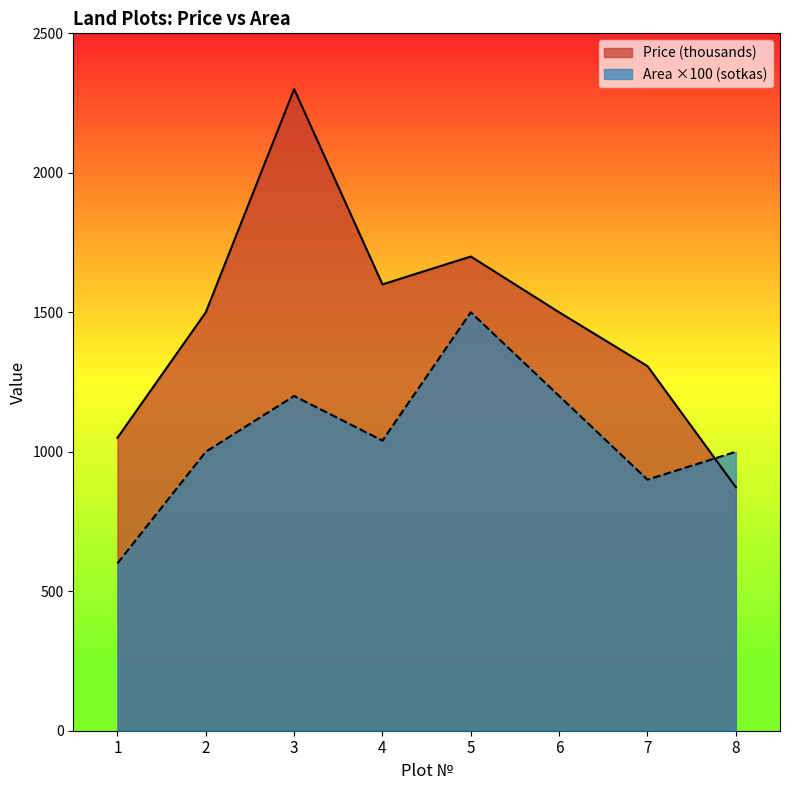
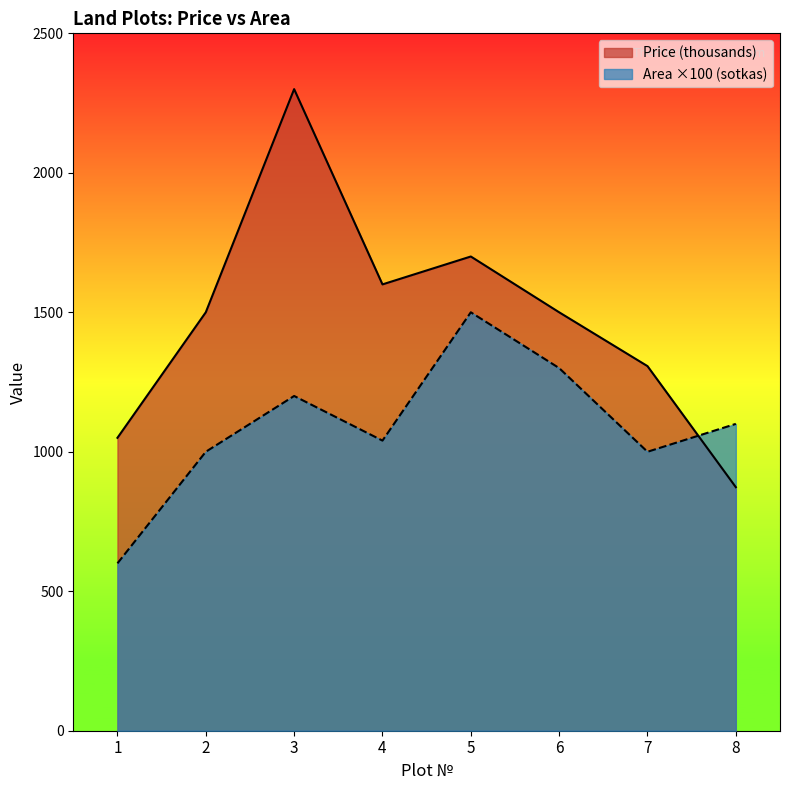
  {
    "Price (thousands)": {
      "1": 1050,
      "2": 1500,
      "3": 2300,
      "4": 1600,
      "5": 1700,
      "6": 1500,
      "7": 1310,
      "8": 870
    },
    "Area ×100 (sotkas)": {
      "1": 600,
      "2": 1000,
      "3": 1200,
      "4": 1040,
      "5": 1500,
-     "6": 1200,
-     "7": 900,
-     "8": 1000
+     "6": 1300,
+     "7": 1000,
+     "8": 1100
    }
  }
